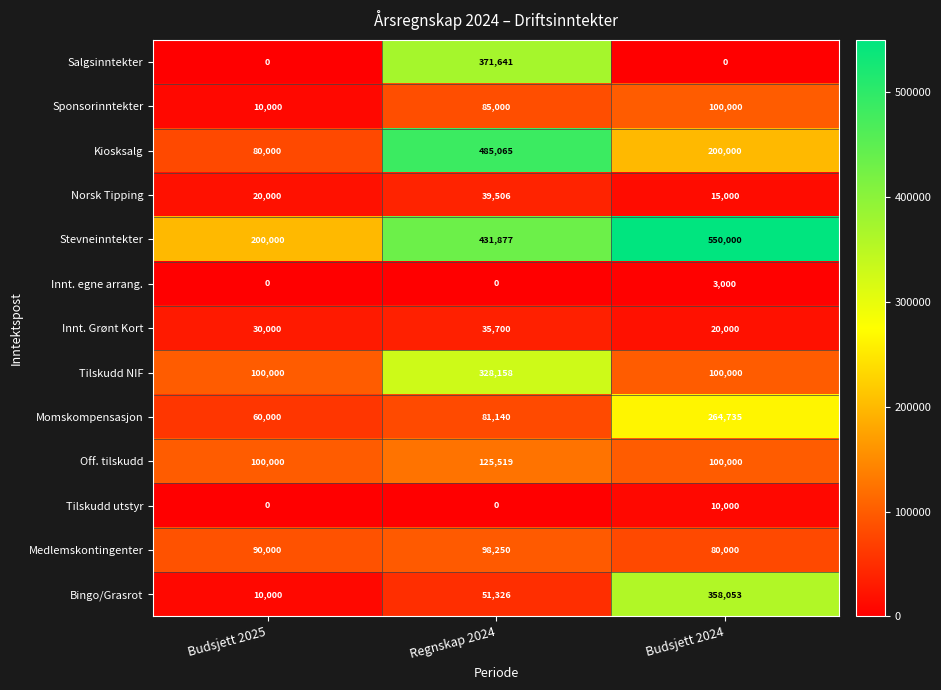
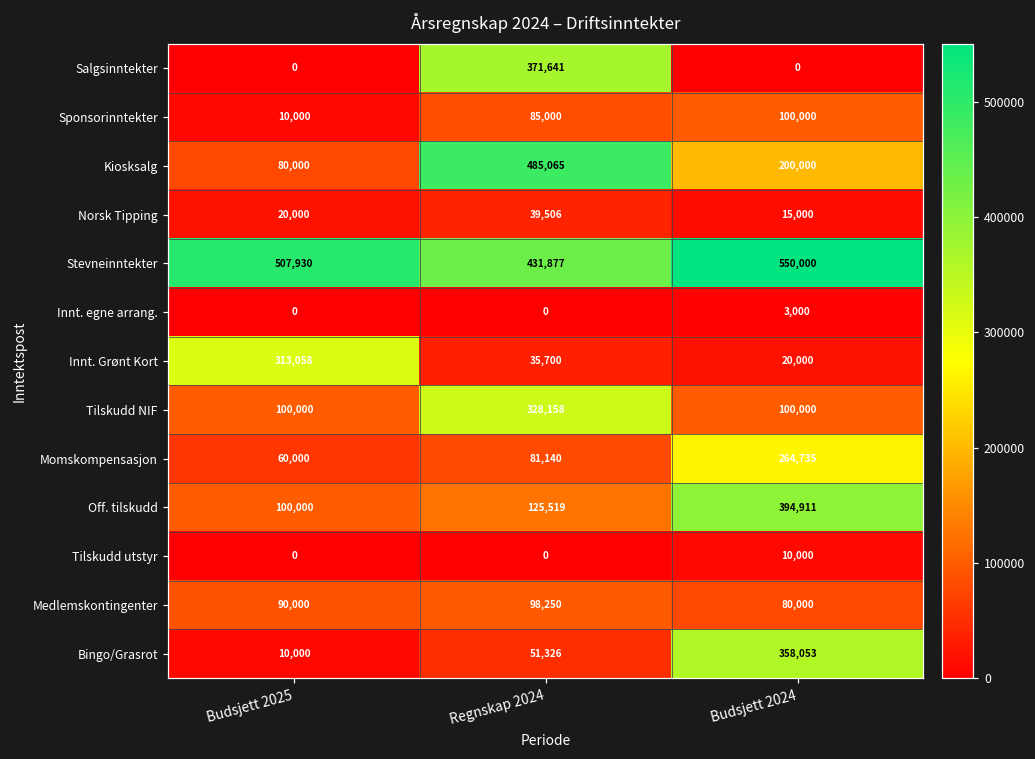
  {
    "Salgsinntekter": {
      "Budsjett 2025": "0",
      "Regnskap 2024": "371,641",
      "Budsjett 2024": "0"
    },
    "Sponsorinntekter": {
      "Budsjett 2025": "10,000",
      "Regnskap 2024": "85,000",
      "Budsjett 2024": "100,000"
    },
    "Kiosksalg": {
      "Budsjett 2025": "80,000",
      "Regnskap 2024": "485,065",
      "Budsjett 2024": "200,000"
    },
    "Norsk Tipping": {
      "Budsjett 2025": "20,000",
      "Regnskap 2024": "39,506",
      "Budsjett 2024": "15,000"
    },
    "Stevneinntekter": {
-     "Budsjett 2025": "200,000",
+     "Budsjett 2025": "507,930",
      "Regnskap 2024": "431,877",
      "Budsjett 2024": "550,000"
    },
    "Innt. egne arrang.": {
      "Budsjett 2025": "0",
      "Regnskap 2024": "0",
      "Budsjett 2024": "3,000"
    },
    "Innt. Grønt Kort": {
-     "Budsjett 2025": "30,000",
+     "Budsjett 2025": "313,058",
      "Regnskap 2024": "35,700",
      "Budsjett 2024": "20,000"
    },
    "Tilskudd NIF": {
      "Budsjett 2025": "100,000",
      "Regnskap 2024": "328,158",
      "Budsjett 2024": "100,000"
    },
    "Momskompensasjon": {
      "Budsjett 2025": "60,000",
      "Regnskap 2024": "81,140",
      "Budsjett 2024": "264,735"
    },
    "Off. tilskudd": {
      "Budsjett 2025": "100,000",
      "Regnskap 2024": "125,519",
-     "Budsjett 2024": "100,000"
+     "Budsjett 2024": "394,911"
    },
    "Tilskudd utstyr": {
      "Budsjett 2025": "0",
      "Regnskap 2024": "0",
      "Budsjett 2024": "10,000"
    },
    "Medlemskontingenter": {
      "Budsjett 2025": "90,000",
      "Regnskap 2024": "98,250",
      "Budsjett 2024": "80,000"
    },
    "Bingo/Grasrot": {
      "Budsjett 2025": "10,000",
      "Regnskap 2024": "51,326",
      "Budsjett 2024": "358,053"
    }
  }
